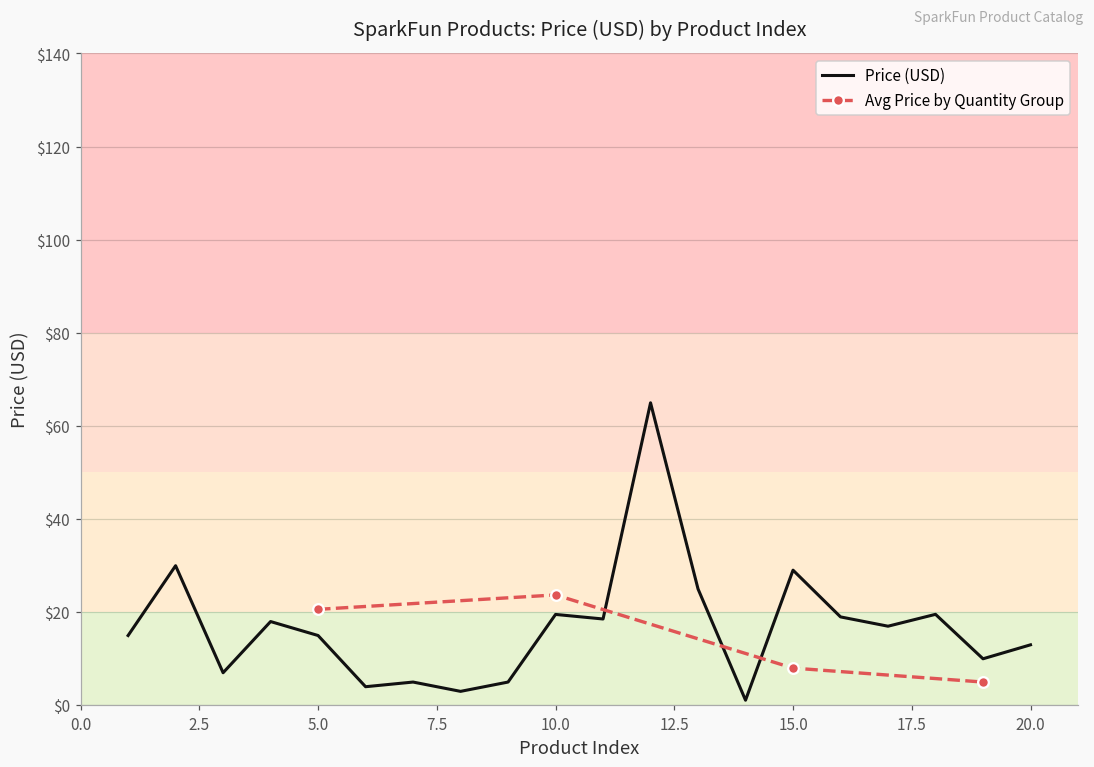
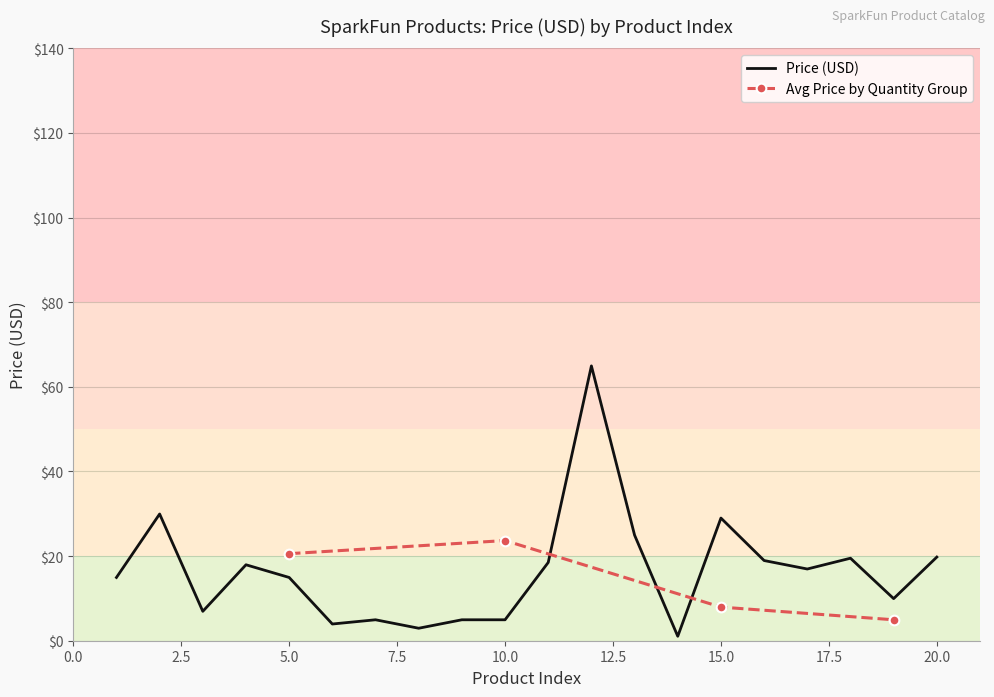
  {
    "Price (USD)": {
      "5.0": "$15",
-     "10.0": "$19",
+     "10.0": "$5",
      "15.0": "$29",
-     "20.0": "$13"
+     "20.0": "$20"
    },
    "Avg Price by Quantity Group": {
      "5.0": "$21",
      "10.0": "$24",
      "15.0": "$8"
    }
  }
